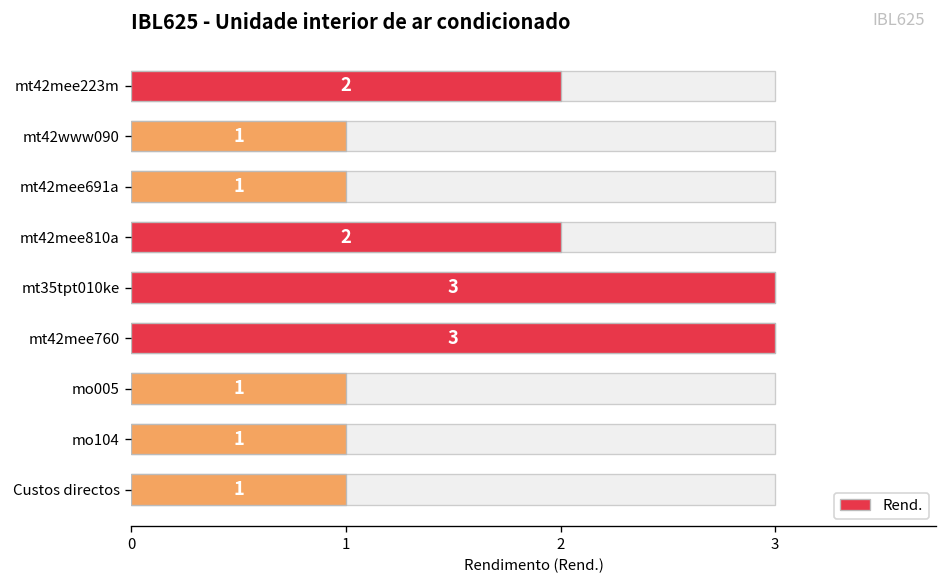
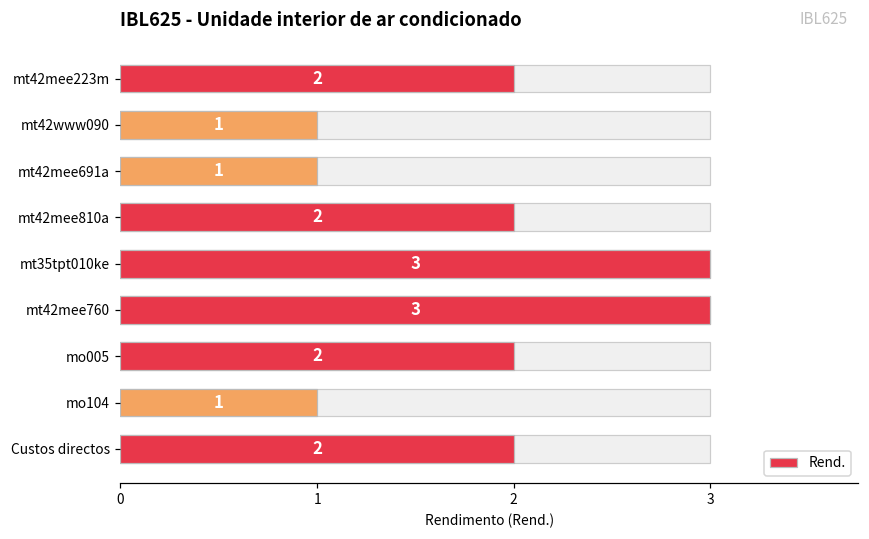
  {
    "Rend.": {
      "mt35tpt010ke": 3,
      "mt42mee760": 3,
-     "mo005": 1,
-     "Custos directos": 1
+     "mo005": 2,
+     "Custos directos": 2
    }
  }
